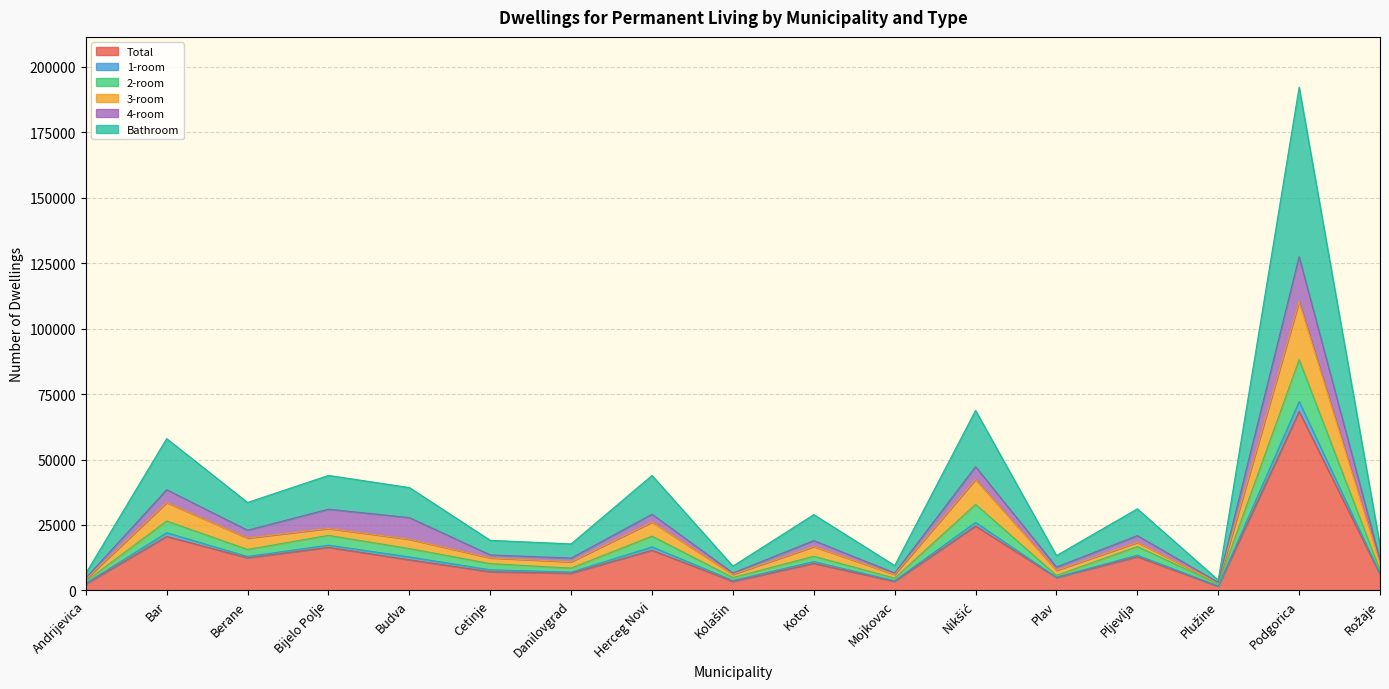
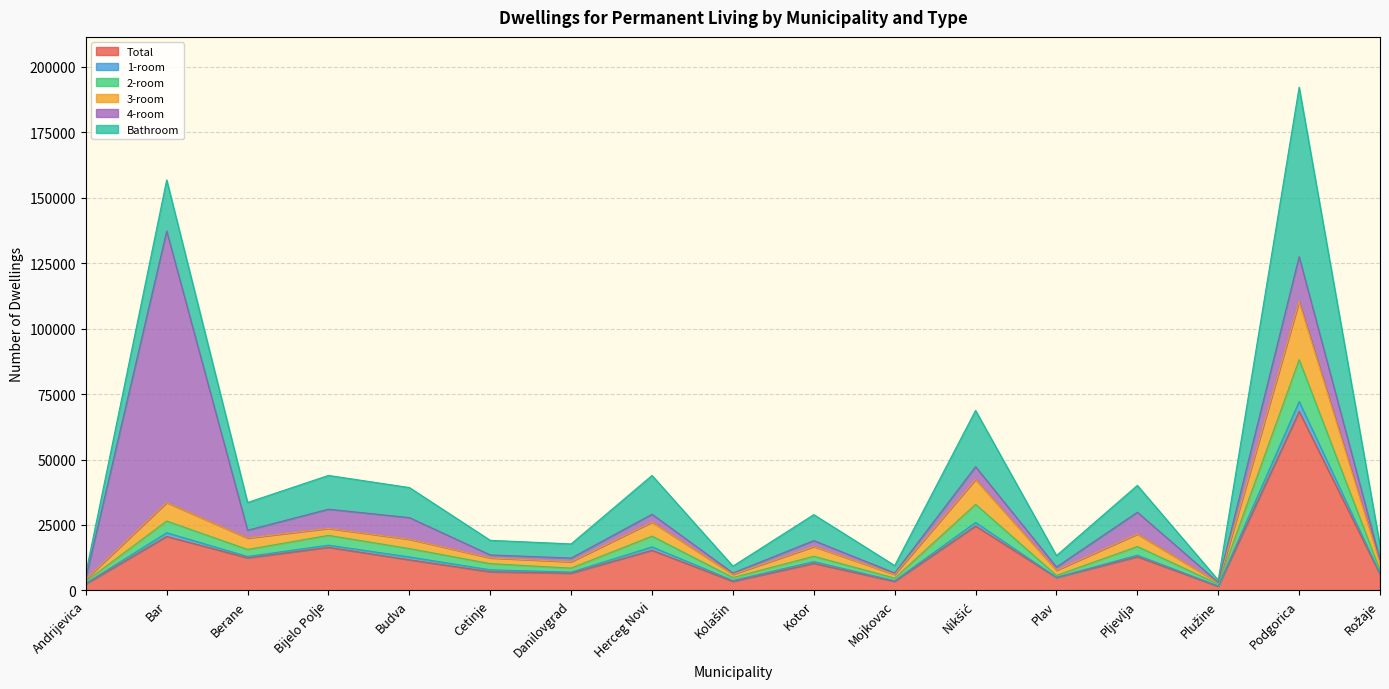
  {
    "Total": {
      "Bar": 21000,
      "Budva": 12000,
      "Herceg Novi": 15000,
      "Nikšić": 25000,
      "Podgorica": 68000
    },
    "1-room": {
      "Bar": 1000,
      "Budva": 1000,
      "Herceg Novi": 1000,
      "Nikšić": 1000,
      "Podgorica": 4000
    },
    "3-room": {
      "Bar": 7000,
      "Berane": 4000,
      "Bijelo Polje": 3000,
      "Budva": 4000,
      "Cetinje": 2000,
      "Danilovgrad": 2000,
      "Herceg Novi": 5000,
      "Kotor": 4000,
      "Nikšić": 9000,
      "Plav": 2000,
-     "Pljevlja": 2000,
+     "Pljevlja": 5000,
      "Podgorica": 22000,
      "Rožaje": 3000
    },
    "4-room": {
-     "Bar": 5000,
+     "Bar": 104000,
      "Berane": 3000,
      "Bijelo Polje": 7000,
      "Budva": 8000,
      "Cetinje": 1000,
      "Danilovgrad": 1000,
      "Herceg Novi": 3000,
      "Kotor": 2000,
      "Nikšić": 5000,
      "Plav": 1000,
-     "Pljevlja": 3000,
+     "Pljevlja": 8000,
      "Podgorica": 17000,
      "Rožaje": 1000
    }
  }
